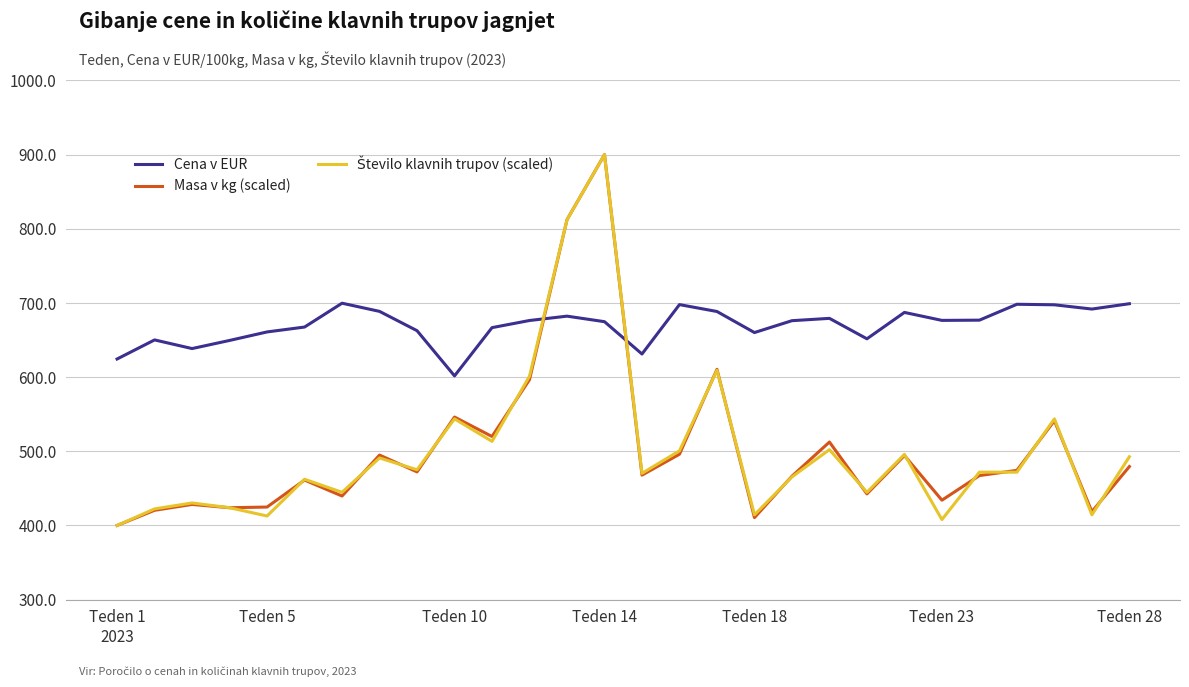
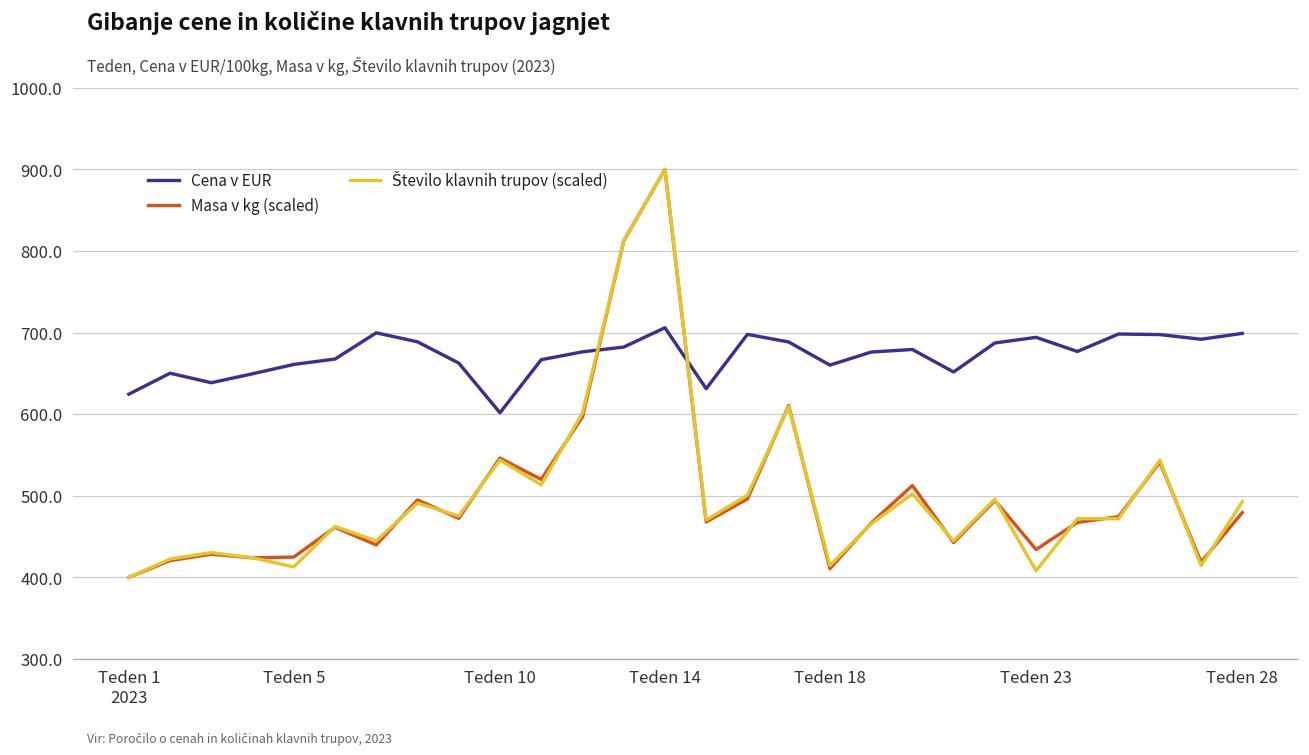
  {
    "Cena v EUR": {
      "Teden 1 2023": 620,
      "Teden 5": 660,
      "Teden 10": 600,
-     "Teden 14": 670,
+     "Teden 14": 710,
      "Teden 18": 660,
-     "Teden 23": 680,
+     "Teden 23": 690,
      "Teden 28": 700
    },
    "Masa v kg (scaled)": {
      "Teden 5": 420,
      "Teden 18": 410,
      "Teden 23": 430,
      "Teden 28": 480
    },
    "Število klavnih trupov (scaled)": {
      "Teden 5": 410,
      "Teden 18": 410,
      "Teden 23": 410,
      "Teden 28": 490
    }
  }
